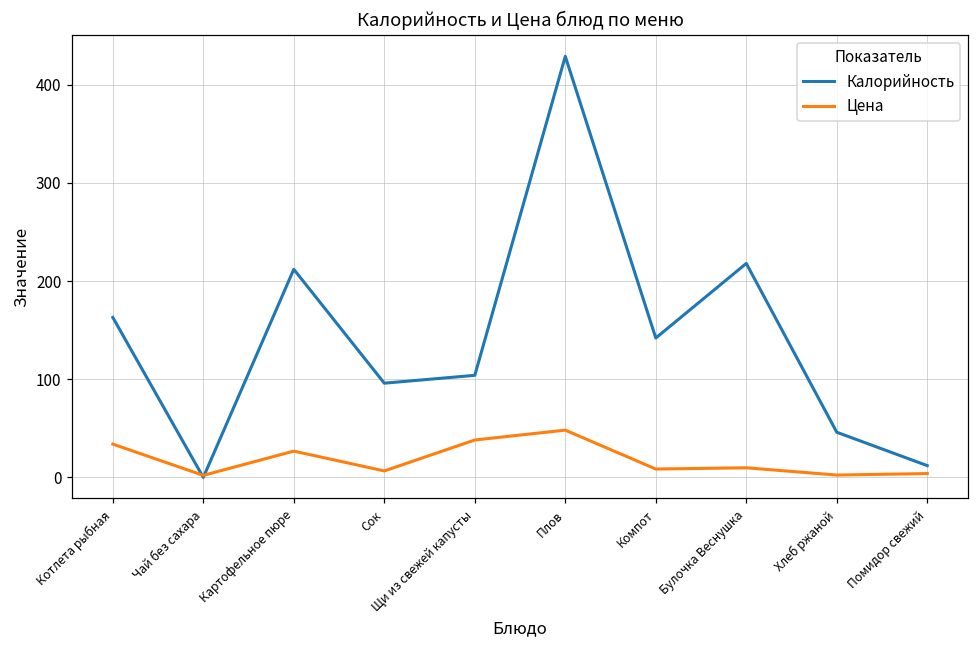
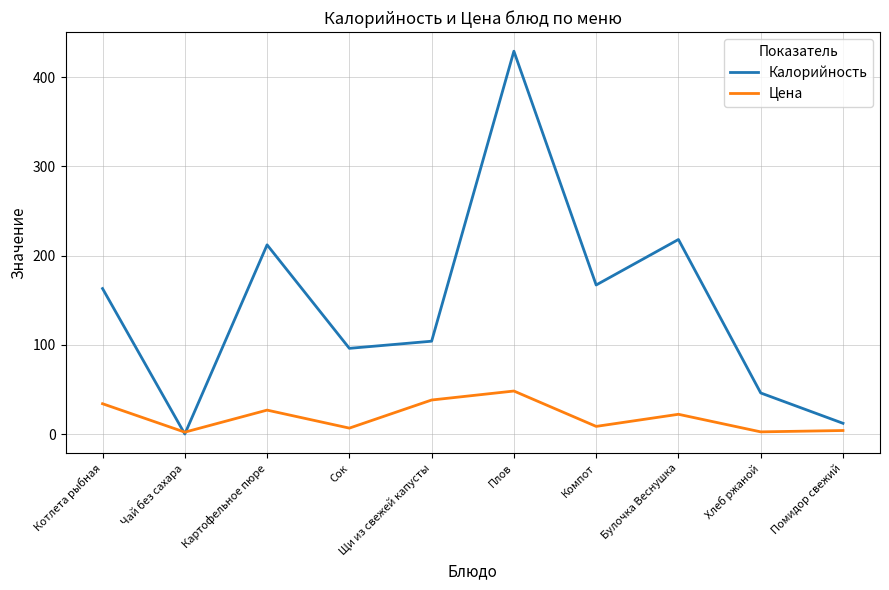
  {
    "Калорийность": {
      "Котлета рыбная": 160,
      "Картофельное пюре": 210,
      "Сок": 100,
      "Щи из свежей капусты": 100,
      "Плов": 430,
-     "Компот": 140,
+     "Компот": 170,
      "Булочка Веснушка": 220,
      "Хлеб ржаной": 50,
      "Помидор свежий": 10
    },
    "Цена": {
      "Котлета рыбная": 30,
      "Картофельное пюре": 30,
      "Сок": 10,
      "Щи из свежей капусты": 40,
      "Плов": 50,
      "Компот": 10,
-     "Булочка Веснушка": 10,
+     "Булочка Веснушка": 20,
      "Хлеб ржаной": 0,
      "Помидор свежий": 0
    }
  }
